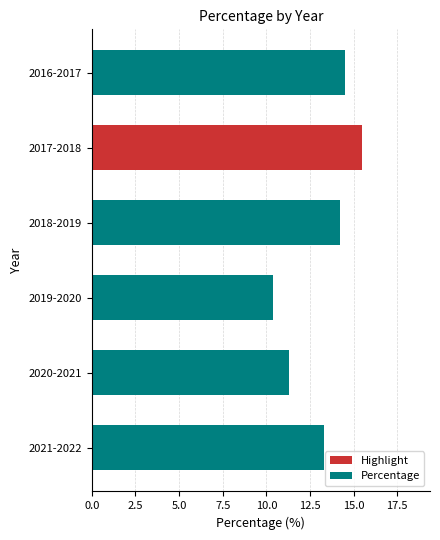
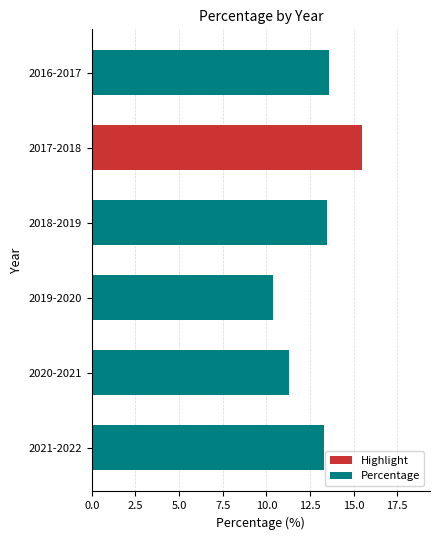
  {
-   "2016-2017": 14.5,
+   "2016-2017": 13.6,
    "2017-2018": 15.5,
-   "2018-2019": 14.2,
+   "2018-2019": 13.5,
    "2019-2020": 10.4,
    "2020-2021": 11.3,
    "2021-2022": 13.3
  }
